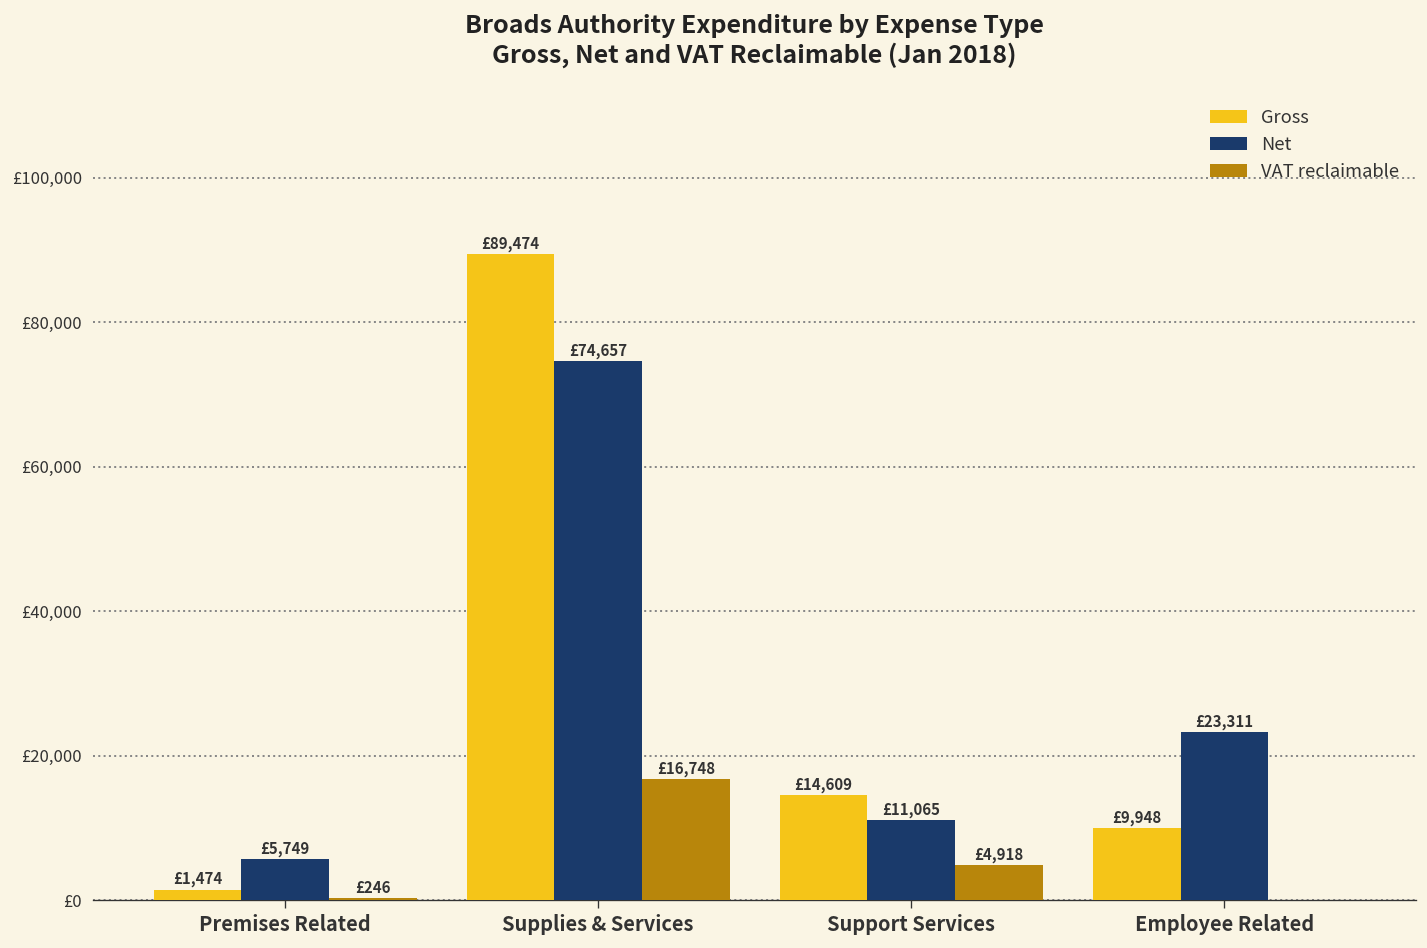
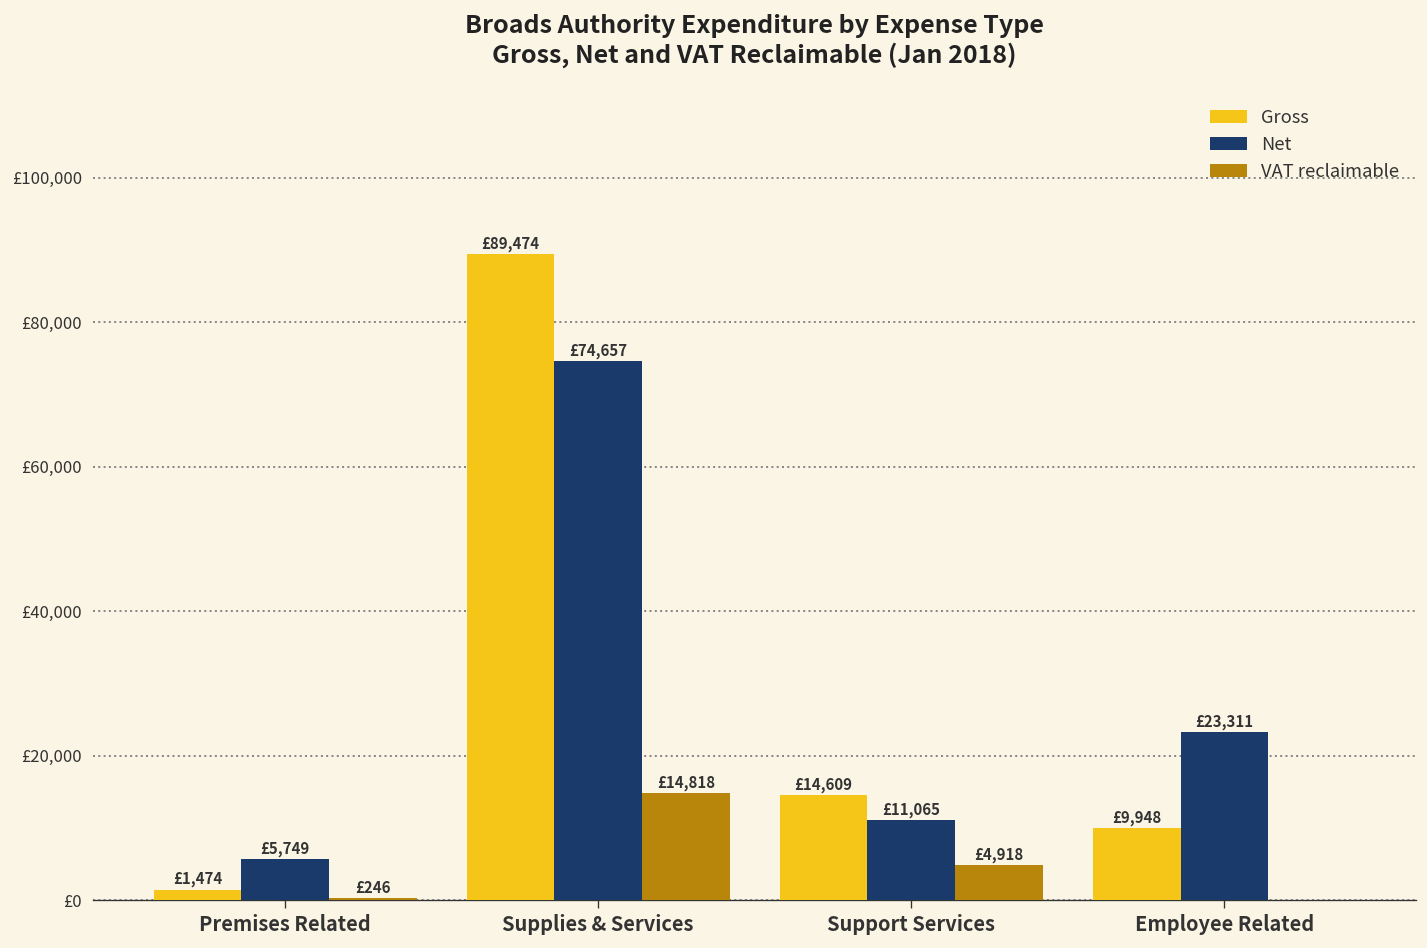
  {
    "Gross": {
      "Premises Related": "£1,474",
      "Supplies & Services": "£89,474",
      "Support Services": "£14,609",
      "Employee Related": "£9,948"
    },
    "Net": {
      "Premises Related": "£5,749",
      "Supplies & Services": "£74,657",
      "Support Services": "£11,065",
      "Employee Related": "£23,311"
    },
    "VAT reclaimable": {
      "Premises Related": "£246",
-     "Supplies & Services": "£16,748",
+     "Supplies & Services": "£14,818",
      "Support Services": "£4,918"
    }
  }
